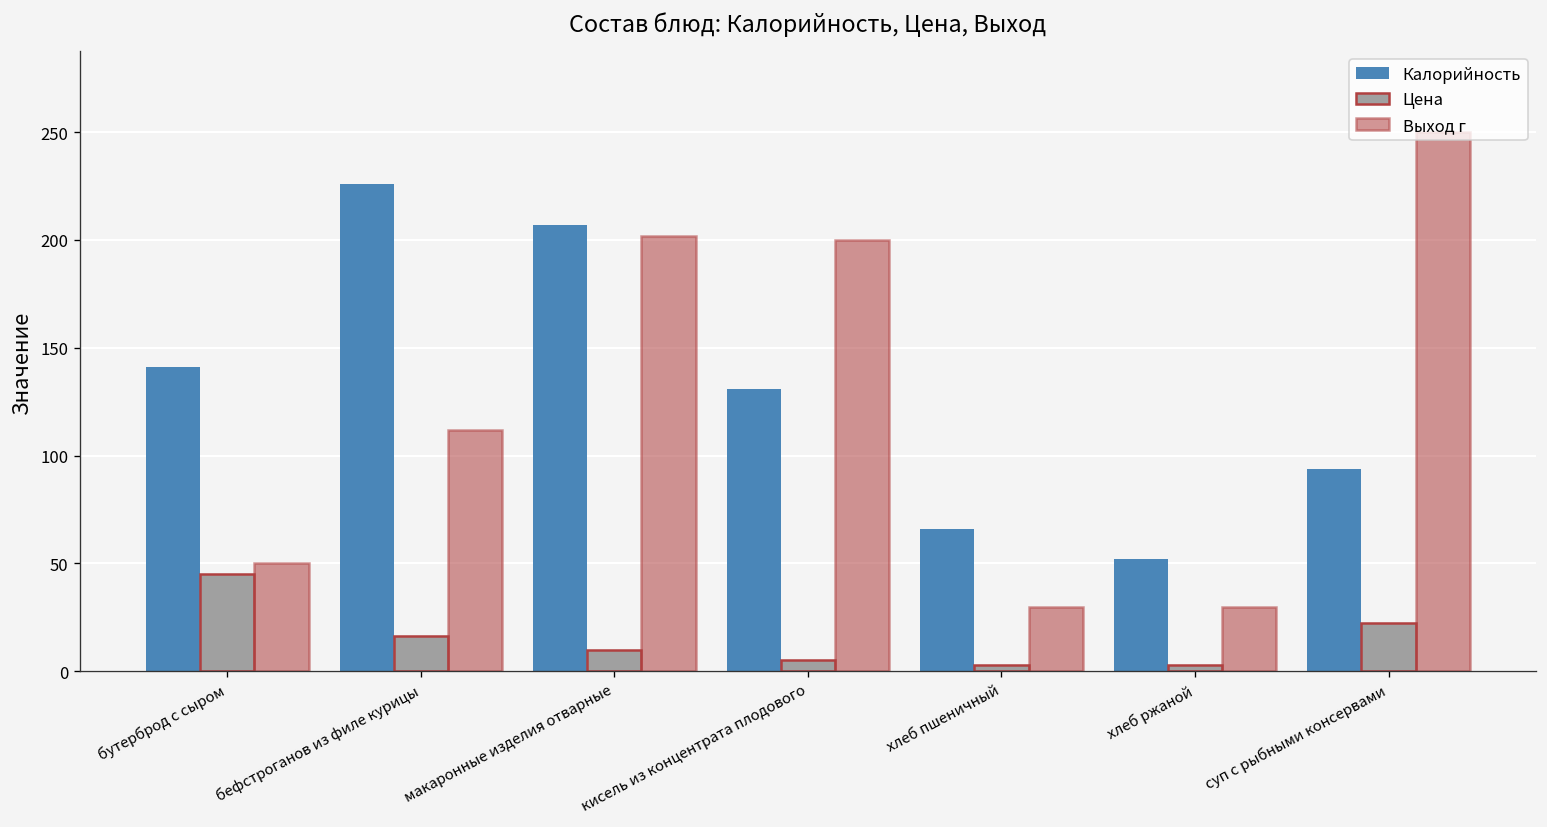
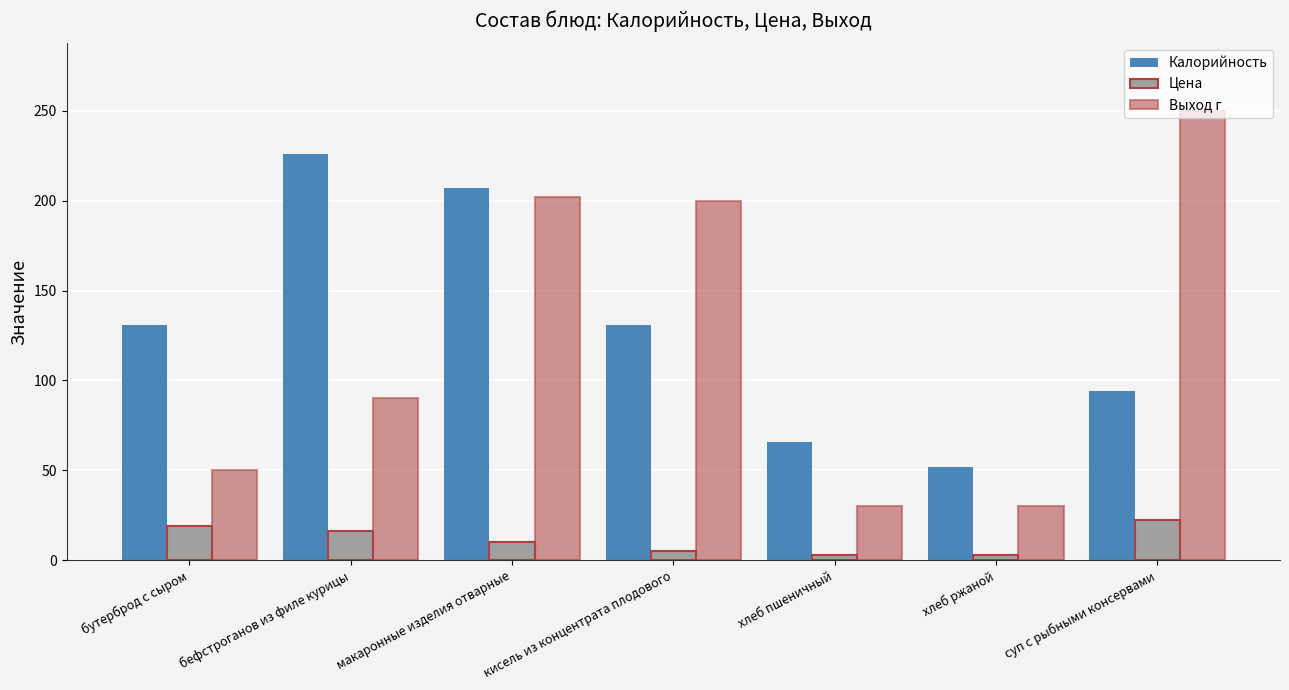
  {
    "Калорийность": {
-     "бутерброд с сыром": 141,
+     "бутерброд с сыром": 131,
      "бефстроганов из филе курицы": 226,
      "макаронные изделия отварные": 207,
      "кисель из концентрата плодового": 131,
      "хлеб пшеничный": 66,
      "хлеб ржаной": 52,
      "суп с рыбными консервами": 94
    },
    "Цена": {
-     "бутерброд с сыром": 45,
+     "бутерброд с сыром": 19,
      "бефстроганов из филе курицы": 16,
      "макаронные изделия отварные": 10,
      "кисель из концентрата плодового": 5,
      "хлеб пшеничный": 3,
      "хлеб ржаной": 3,
      "суп с рыбными консервами": 22
    },
    "Выход г": {
      "бутерброд с сыром": 50,
-     "бефстроганов из филе курицы": 112,
+     "бефстроганов из филе курицы": 90,
      "макаронные изделия отварные": 202,
      "кисель из концентрата плодового": 200,
      "хлеб пшеничный": 30,
      "хлеб ржаной": 30
    }
  }
